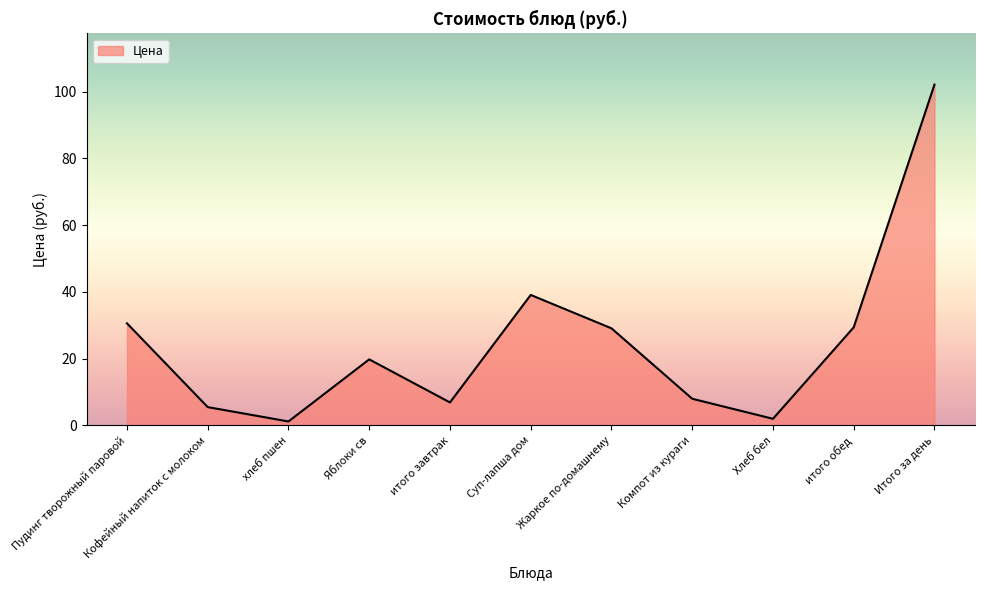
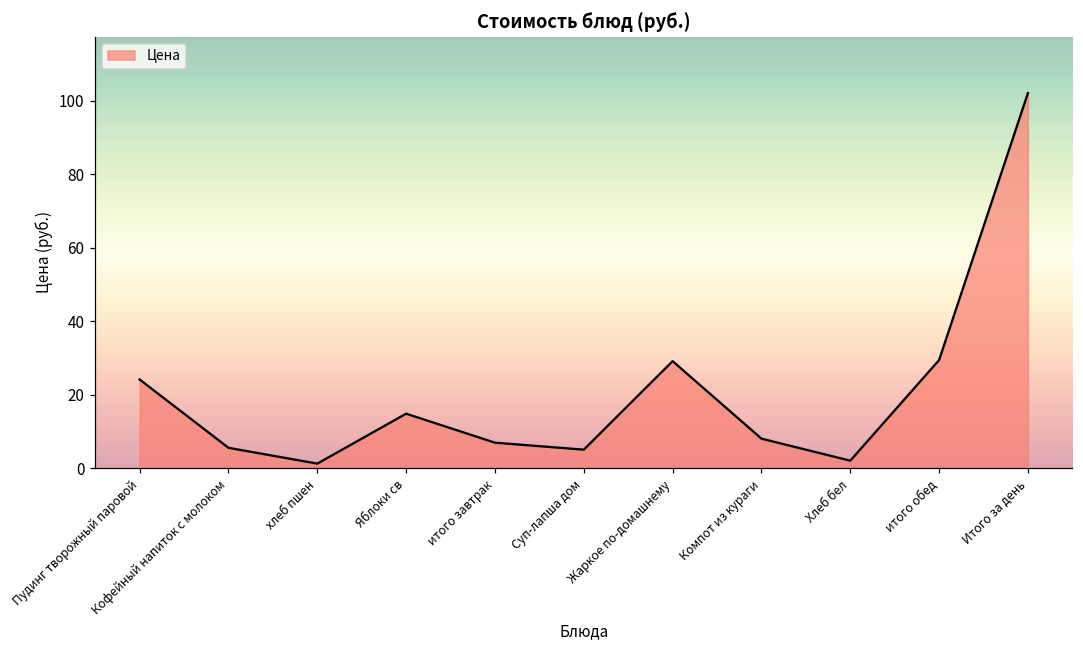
  {
-   "Пудинг творожный паровой": 31,
+   "Пудинг творожный паровой": 24,
    "Кофейный напиток с молоком": 6,
    "хлеб пшен": 1,
-   "Яблоки св": 20,
+   "Яблоки св": 15,
    "итого завтрак": 7,
-   "Суп-лапша дом": 39,
+   "Суп-лапша дом": 5,
    "Жаркое по-домашнему": 29,
    "Компот из кураги": 8,
    "Хлеб бел": 2,
    "итого обед": 29,
    "Итого за день": 102
  }
